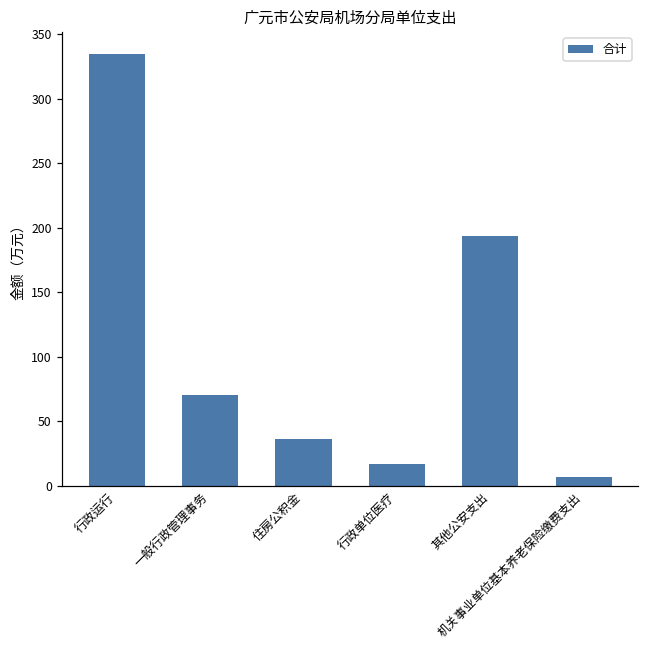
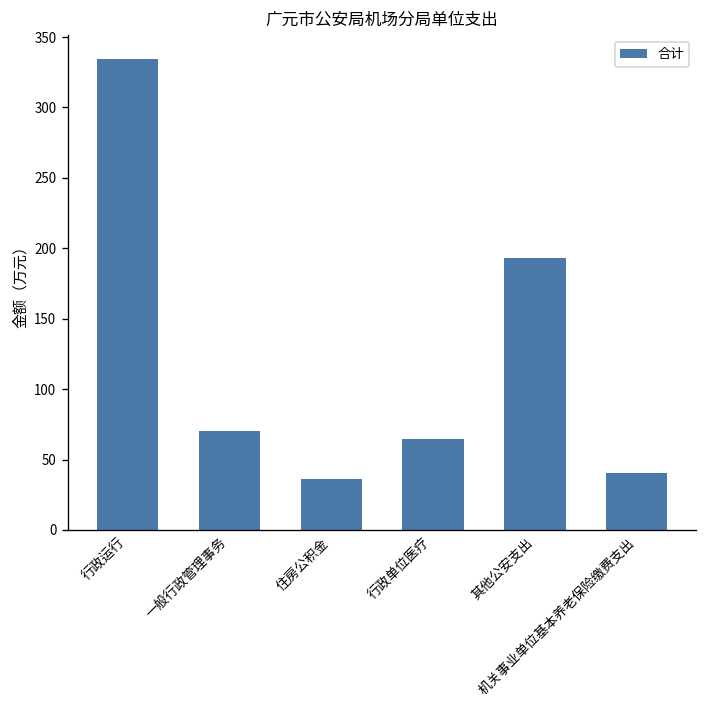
  {
    "行政运行": 335,
    "一般行政管理事务": 70,
    "住房公积金": 36,
-   "行政单位医疗": 17,
+   "行政单位医疗": 64,
    "其他公安支出": 193,
-   "机关事业单位基本养老保险缴费支出": 7
+   "机关事业单位基本养老保险缴费支出": 40
  }
